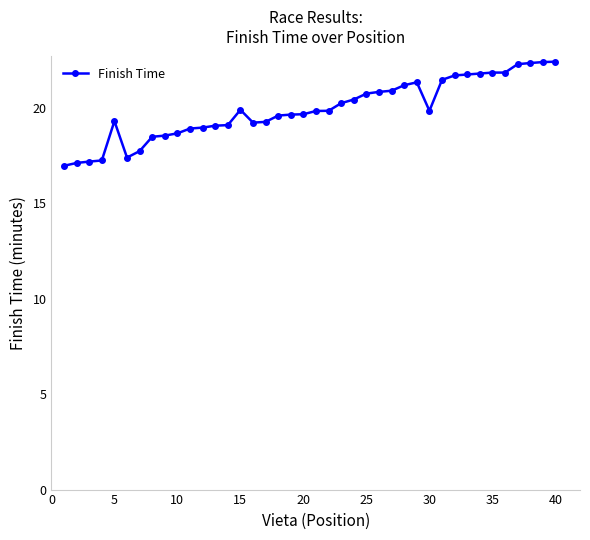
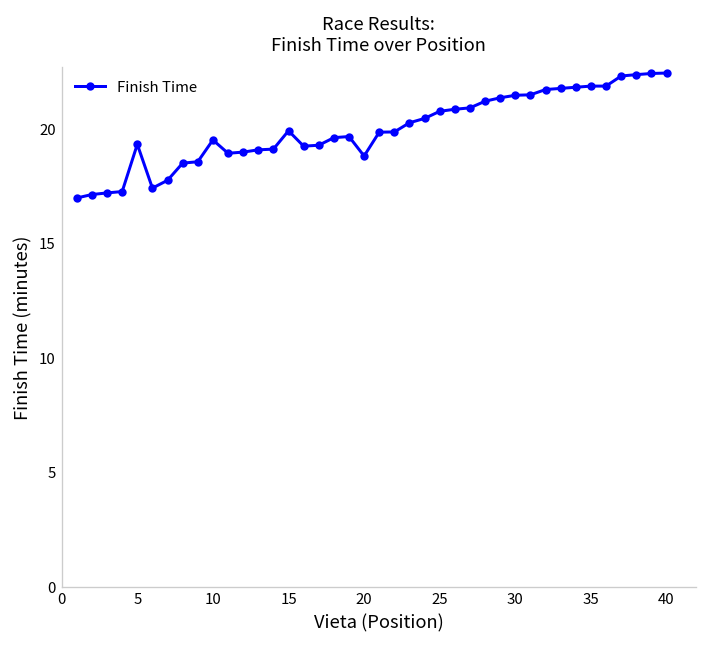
  {
    "5": 19.3,
-   "10": 18.7,
+   "10": 19.5,
    "15": 19.9,
-   "20": 19.7,
+   "20": 18.8,
    "25": 20.7,
-   "30": 19.8,
+   "30": 21.4,
    "35": 21.8,
    "40": 22.4
  }
